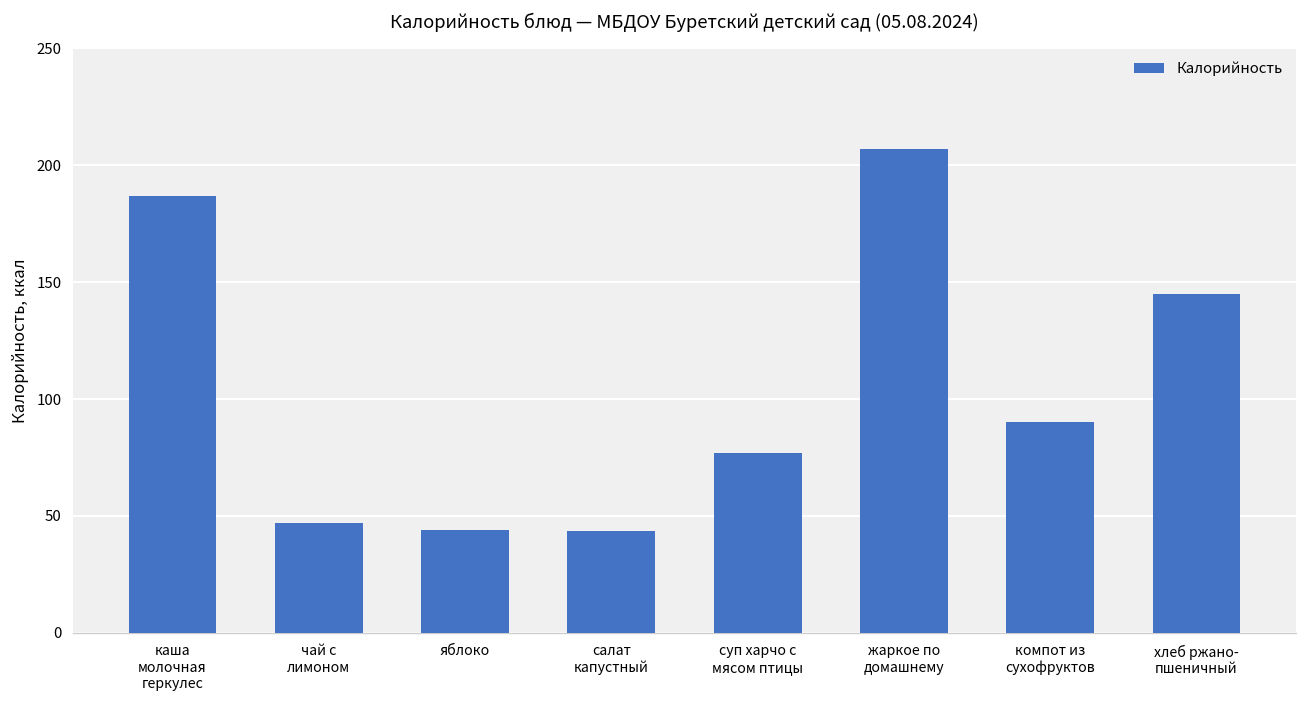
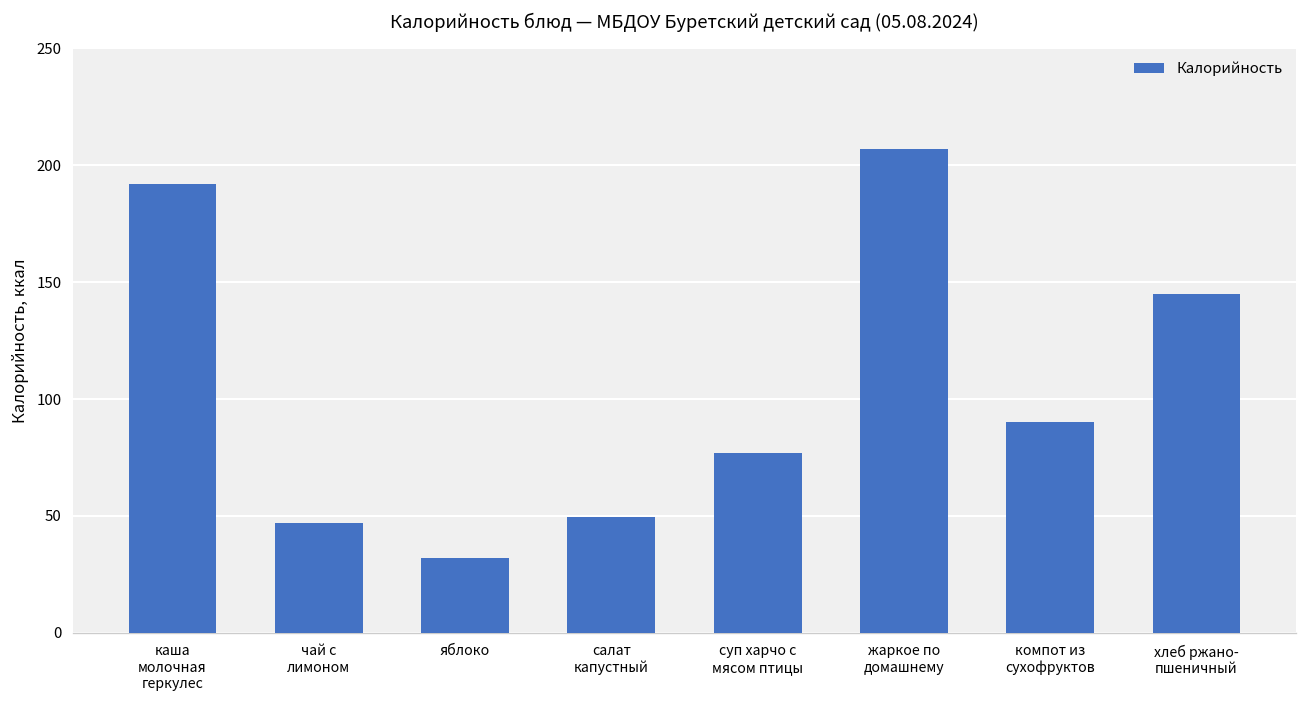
  {
-   "каша молочная геркулес": 187,
+   "каша молочная геркулес": 192,
    "чай с лимоном": 47,
-   "яблоко": 44,
-   "салат капустный": 44,
+   "яблоко": 32,
+   "салат капустный": 50,
    "суп харчо с мясом птицы": 77,
    "жаркое по домашнему": 207,
    "компот из сухофруктов": 90,
    "хлеб ржано- пшеничный": 145
  }
